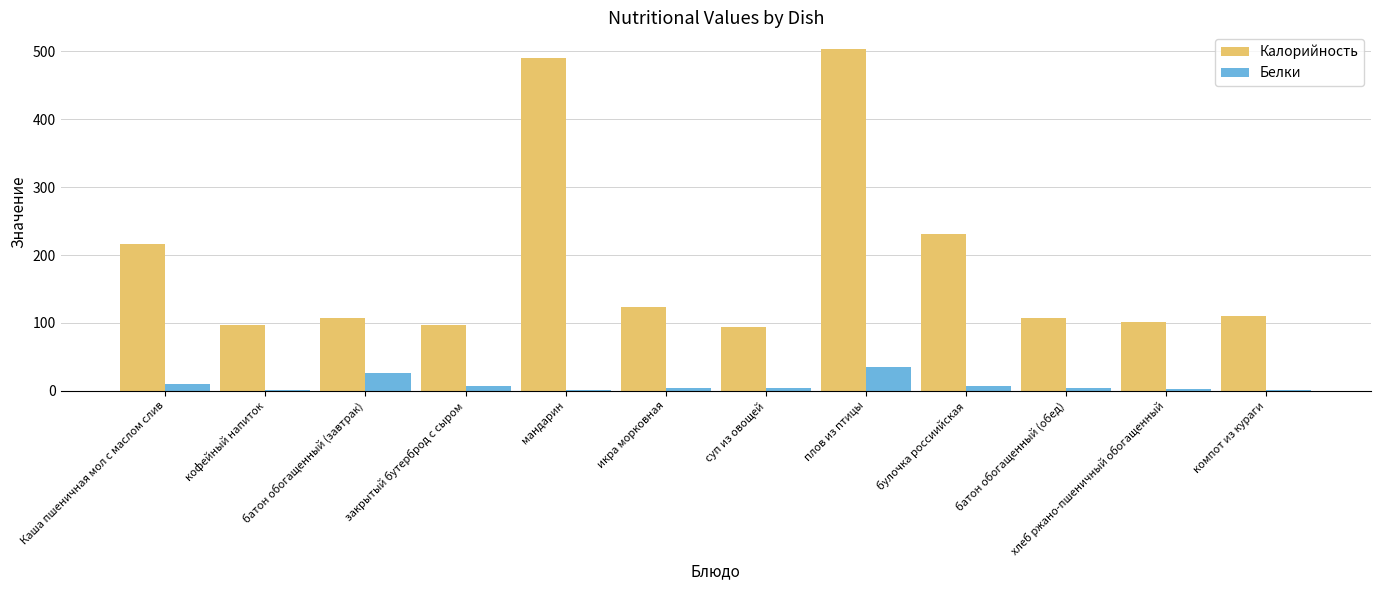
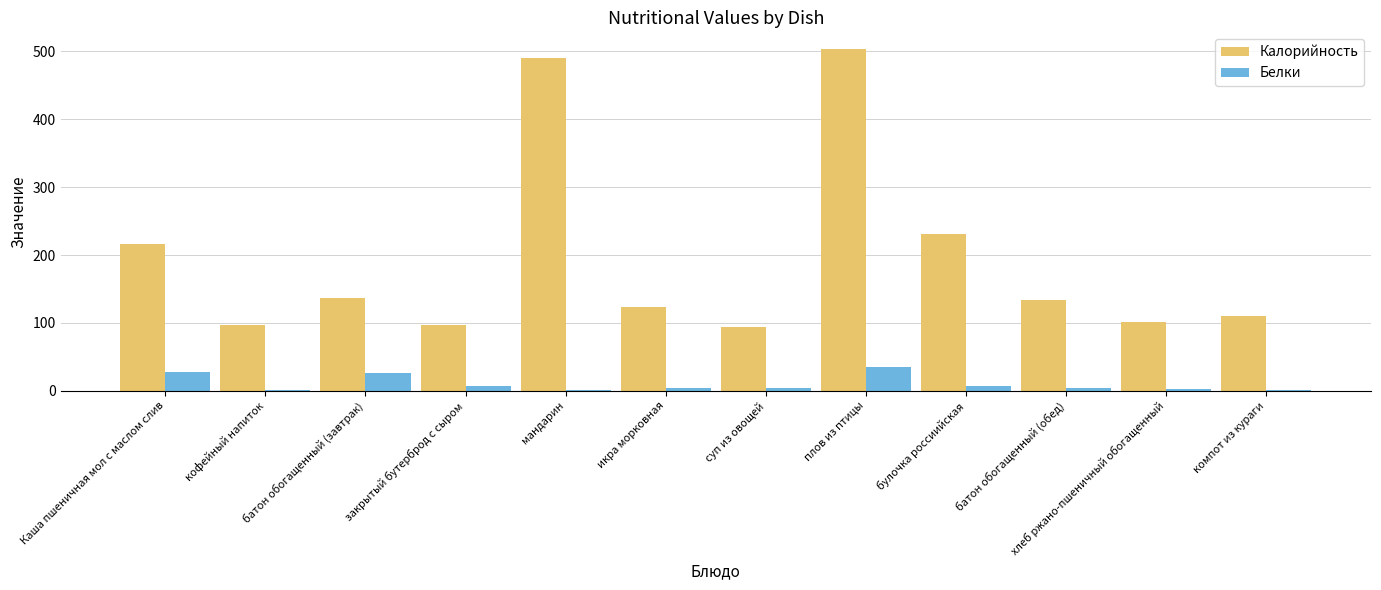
  {
    "Калорийность": {
      "Каша пшеничная мол с маслом слив": 220,
      "кофейный напиток": 100,
-     "батон обогащенный (завтрак)": 110,
+     "батон обогащенный (завтрак)": 140,
      "закрытый бутерброд с сыром": 100,
      "мандарин": 490,
      "икра морковная": 120,
      "суп из овощей": 90,
      "плов из птицы": 500,
      "булочка россиийская": 230,
-     "батон обогащенный (обед)": 110,
+     "батон обогащенный (обед)": 130,
      "хлеб ржано-пшеничный обогащенный": 100,
      "компот из кураги": 110
    },
    "Белки": {
-     "Каша пшеничная мол с маслом слив": 10,
+     "Каша пшеничная мол с маслом слив": 30,
      "батон обогащенный (завтрак)": 30,
      "закрытый бутерброд с сыром": 10,
      "икра морковная": 0,
      "суп из овощей": 0,
      "плов из птицы": 40,
      "булочка россиийская": 10,
      "батон обогащенный (обед)": 0
    }
  }
